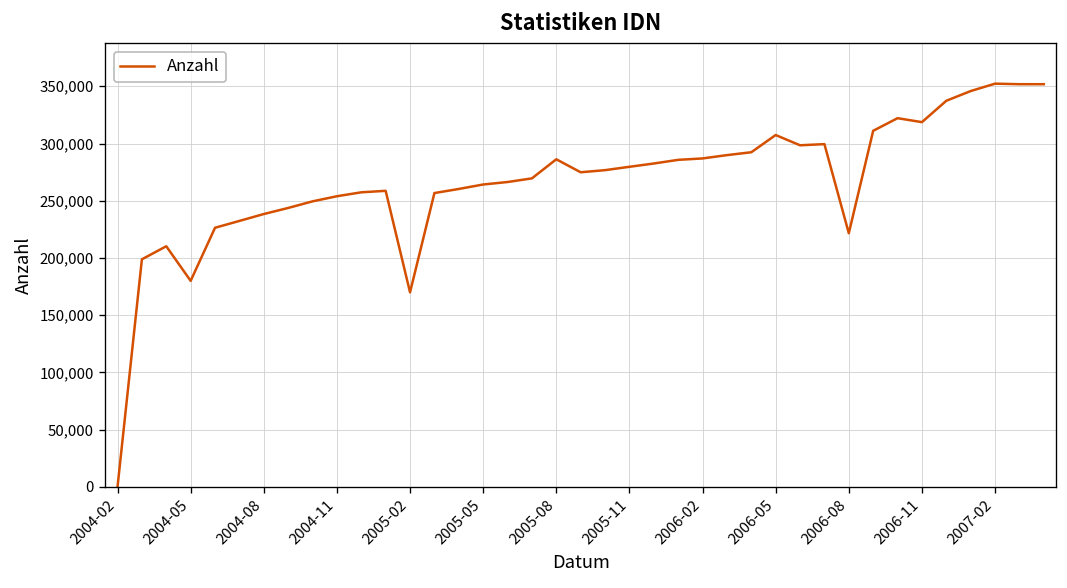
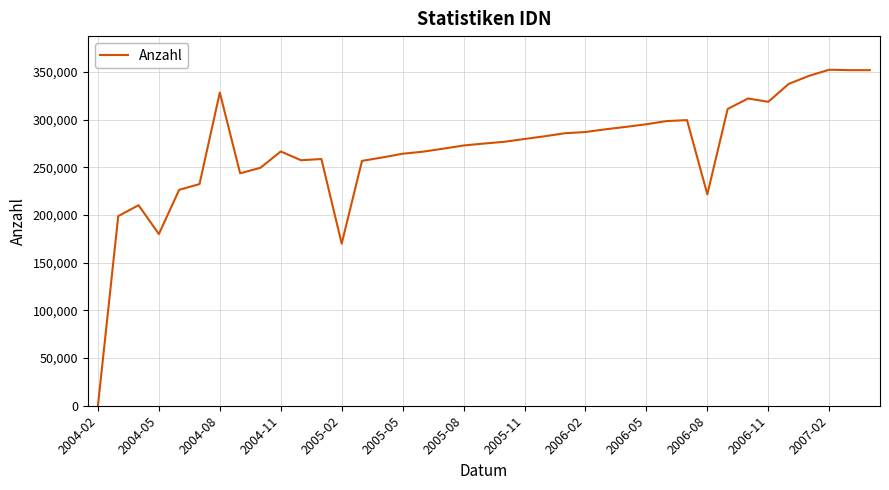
  {
    "2004-02": "0",
    "2004-05": "180,000",
-   "2004-08": "240,000",
-   "2004-11": "250,000",
+   "2004-08": "330,000",
+   "2004-11": "270,000",
    "2005-02": "170,000",
    "2005-05": "260,000",
-   "2005-08": "290,000",
+   "2005-08": "270,000",
    "2005-11": "280,000",
    "2006-02": "290,000",
-   "2006-05": "310,000",
+   "2006-05": "300,000",
    "2006-08": "220,000",
    "2006-11": "320,000",
    "2007-02": "350,000"
  }
